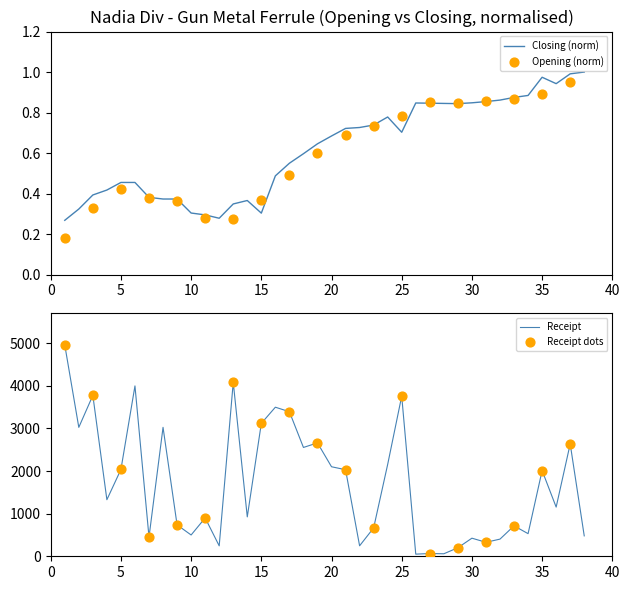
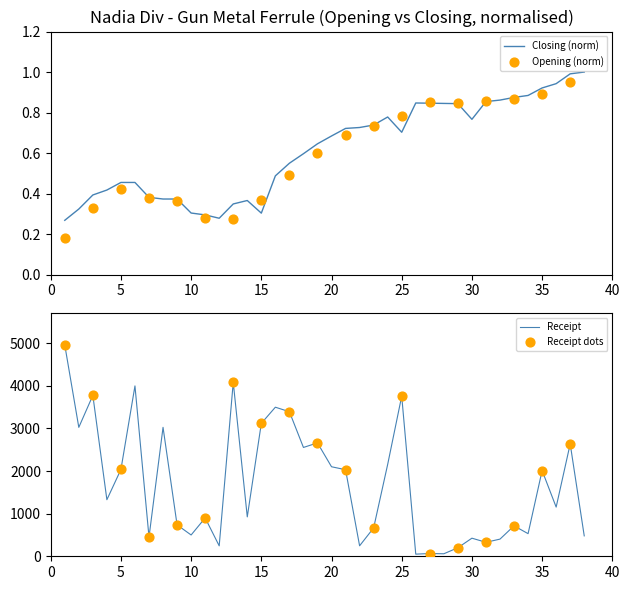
  {
    "Nadia Div - Gun Metal Ferrule (Opening vs Closing, normalised)": {
      "Closing (norm)": {
        "5": 0.45,
        "10": 0.30,
        "15": 0.30,
        "20": 0.68,
        "25": 0.70,
-       "30": 0.85,
-       "35": 0.97
+       "30": 0.77,
+       "35": 0.92
      }
    }
  }
